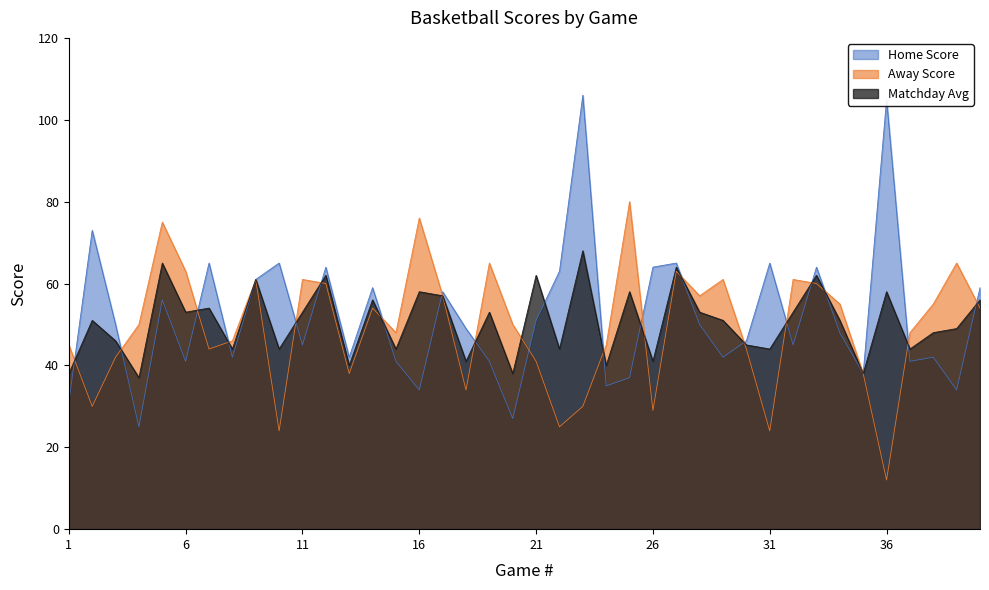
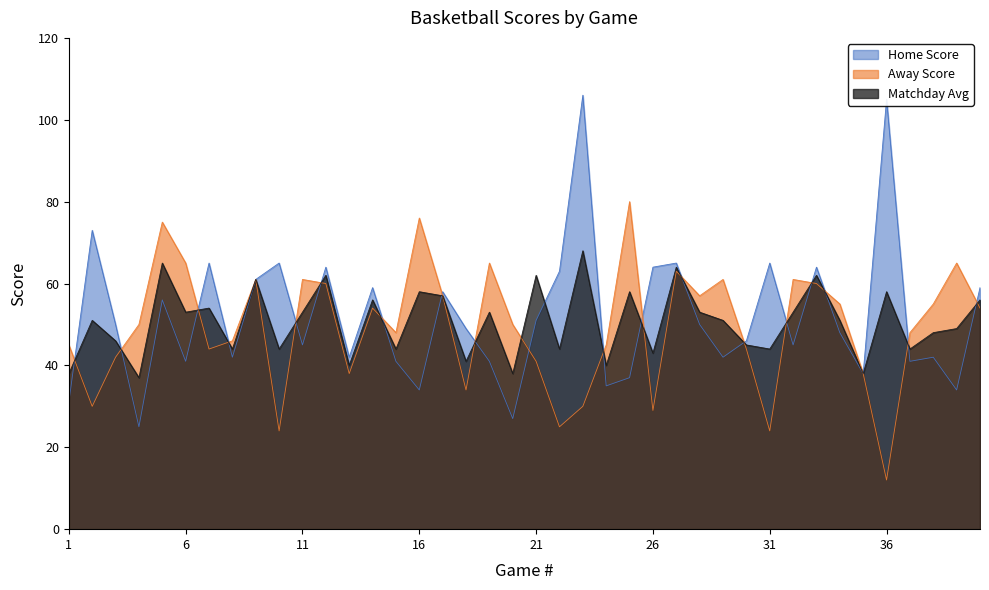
  {
    "Home Score": {
      "1": 31,
      "6": 41,
      "11": 45,
      "16": 34,
      "21": 51,
      "26": 64,
      "31": 65
    },
    "Away Score": {
      "1": 45,
-     "6": 63,
+     "6": 65,
      "11": 61,
      "16": 76,
      "21": 41,
      "26": 29,
      "31": 24,
      "36": 12
    },
    "Matchday Avg": {
      "1": 38,
      "6": 53,
      "11": 53,
      "16": 58,
      "21": 62,
-     "26": 41,
+     "26": 43,
      "31": 44,
      "36": 58
    }
  }
